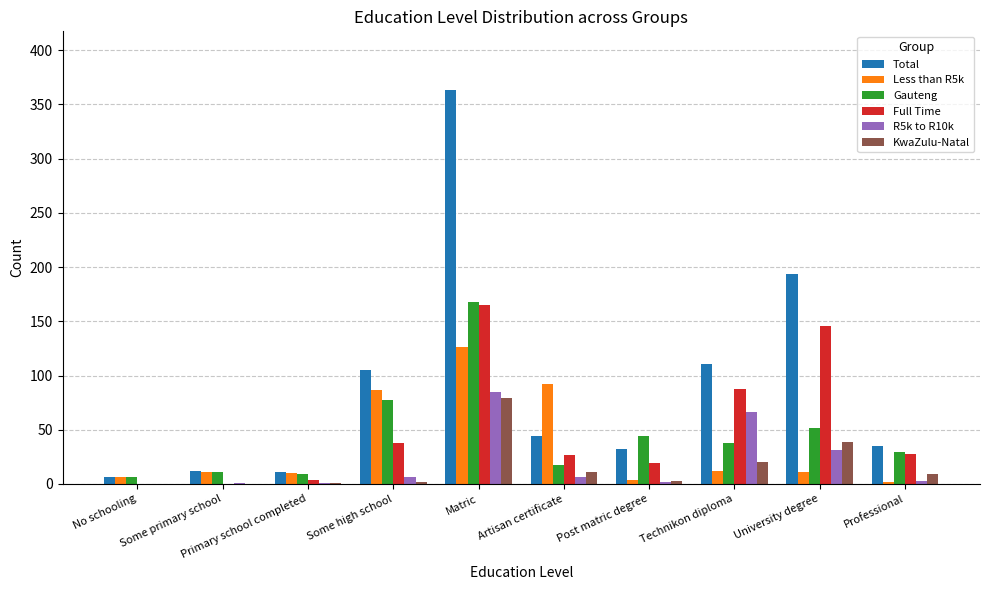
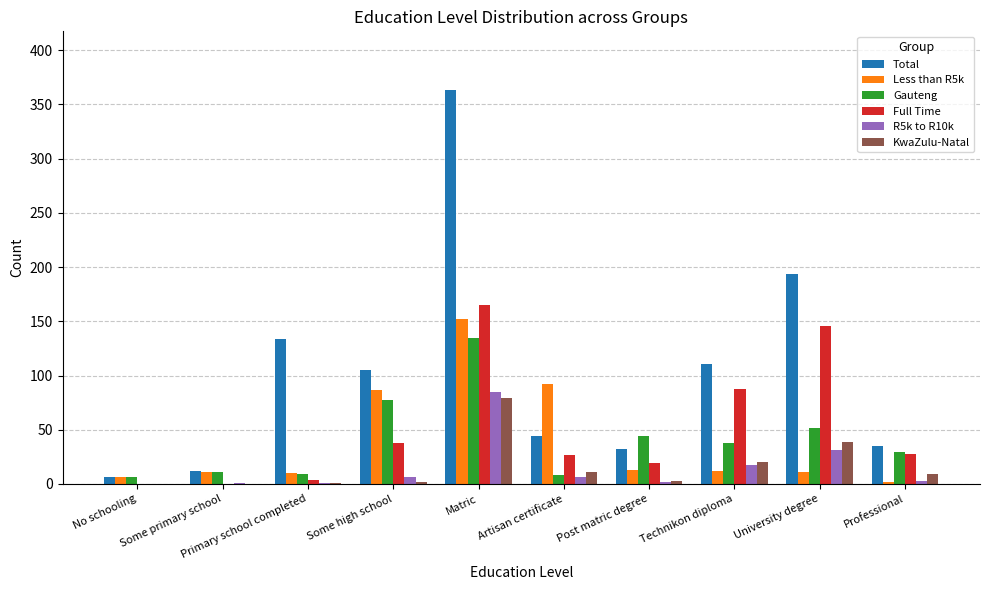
  {
    "Total": {
      "No schooling": 6,
      "Some primary school": 12,
-     "Primary school completed": 11,
+     "Primary school completed": 134,
      "Some high school": 105,
      "Matric": 363,
      "Artisan certificate": 44,
      "Post matric degree": 32,
      "Technikon diploma": 111,
      "University degree": 194,
      "Professional": 35
    },
    "Less than R5k": {
      "No schooling": 6,
      "Some primary school": 11,
      "Primary school completed": 10,
      "Some high school": 87,
-     "Matric": 126,
+     "Matric": 152,
      "Artisan certificate": 92,
-     "Post matric degree": 4,
+     "Post matric degree": 13,
      "Technikon diploma": 12,
      "University degree": 11
    },
    "Gauteng": {
      "No schooling": 6,
      "Some primary school": 11,
      "Primary school completed": 9,
      "Some high school": 77,
-     "Matric": 168,
-     "Artisan certificate": 17,
+     "Matric": 135,
+     "Artisan certificate": 8,
      "Post matric degree": 44,
      "Technikon diploma": 38,
      "University degree": 52,
      "Professional": 29
    },
    "Full Time": {
      "No schooling": 0,
      "Some primary school": 0,
      "Primary school completed": 4,
      "Some high school": 38,
      "Matric": 165,
      "Artisan certificate": 27,
      "Post matric degree": 19,
      "Technikon diploma": 88,
      "University degree": 146,
      "Professional": 28
    },
    "R5k to R10k": {
      "No schooling": 0,
      "Some high school": 6,
      "Matric": 85,
      "Artisan certificate": 6,
-     "Technikon diploma": 66,
+     "Technikon diploma": 17,
      "University degree": 31,
      "Professional": 3
    },
    "KwaZulu-Natal": {
      "No schooling": 0,
      "Some primary school": 0,
      "Matric": 79,
      "Artisan certificate": 11,
      "Post matric degree": 3,
      "Technikon diploma": 20,
      "University degree": 39,
      "Professional": 9
    }
  }
